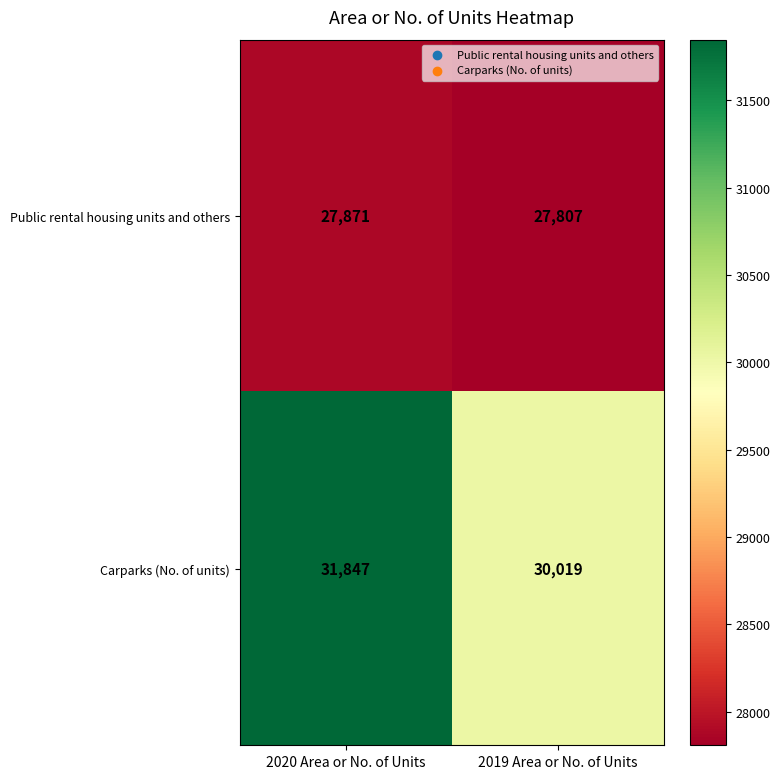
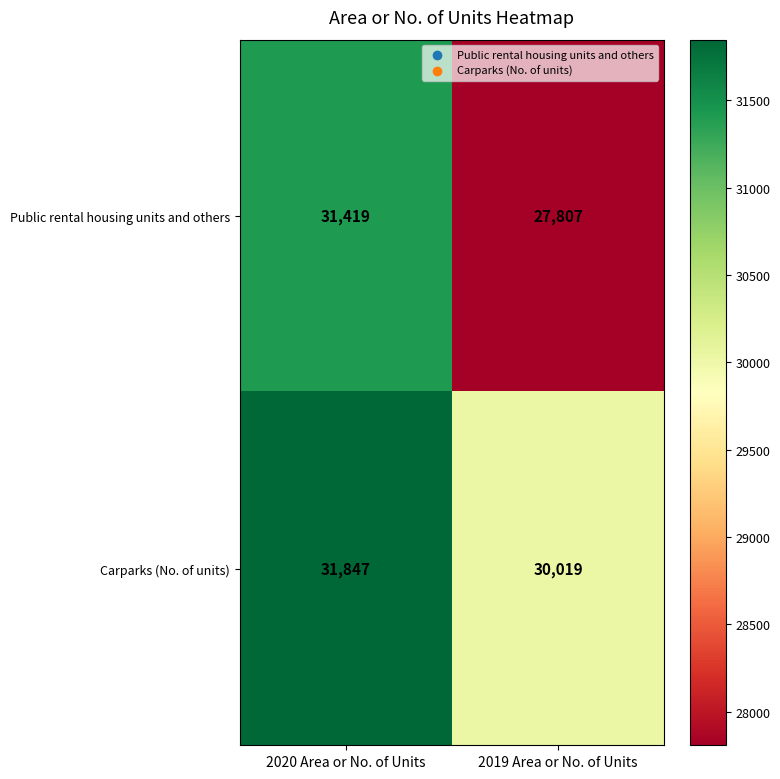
  {
    "Public rental housing units and others": {
-     "2020 Area or No. of Units": "27,871",
+     "2020 Area or No. of Units": "31,419",
      "2019 Area or No. of Units": "27,807"
    },
    "Carparks (No. of units)": {
      "2020 Area or No. of Units": "31,847",
      "2019 Area or No. of Units": "30,019"
    }
  }
